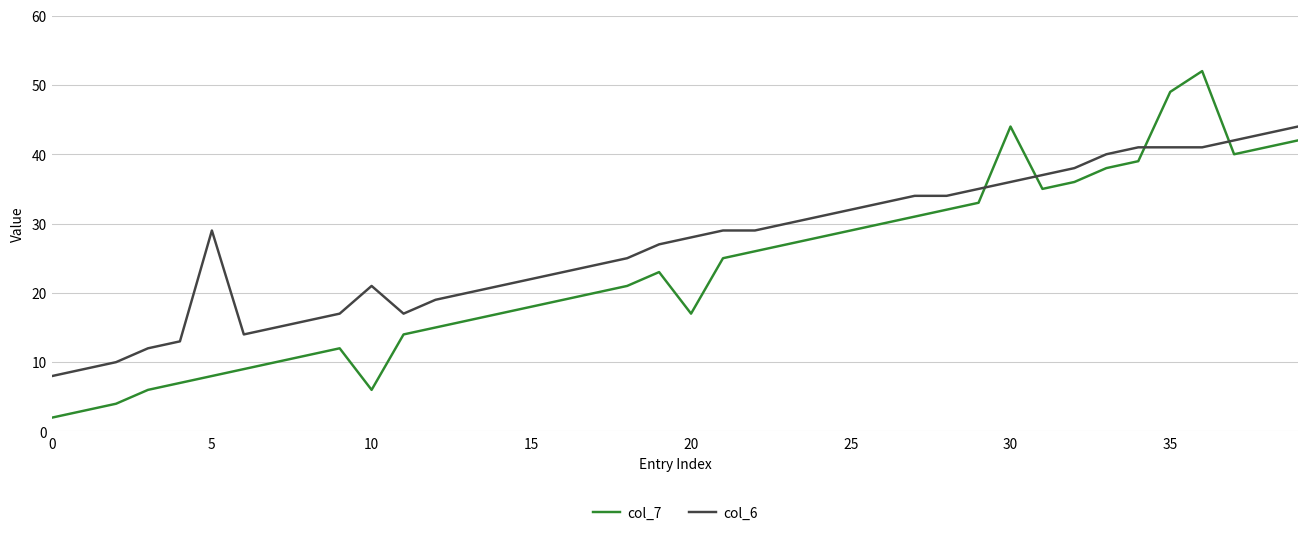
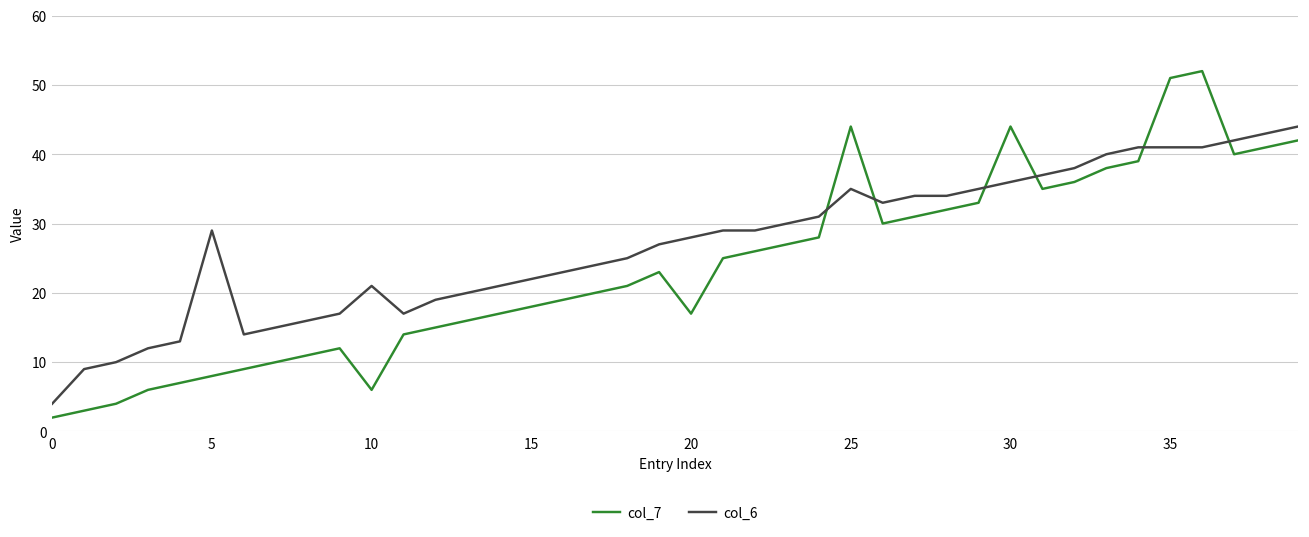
  {
    "col_7": {
      "0": 2,
      "5": 8,
      "10": 6,
      "15": 18,
      "20": 17,
-     "25": 29,
+     "25": 44,
      "30": 44,
-     "35": 49
+     "35": 51
    },
    "col_6": {
-     "0": 8,
+     "0": 4,
      "5": 29,
      "10": 21,
      "15": 22,
      "20": 28,
-     "25": 32,
+     "25": 35,
      "30": 36,
      "35": 41
    }
  }
